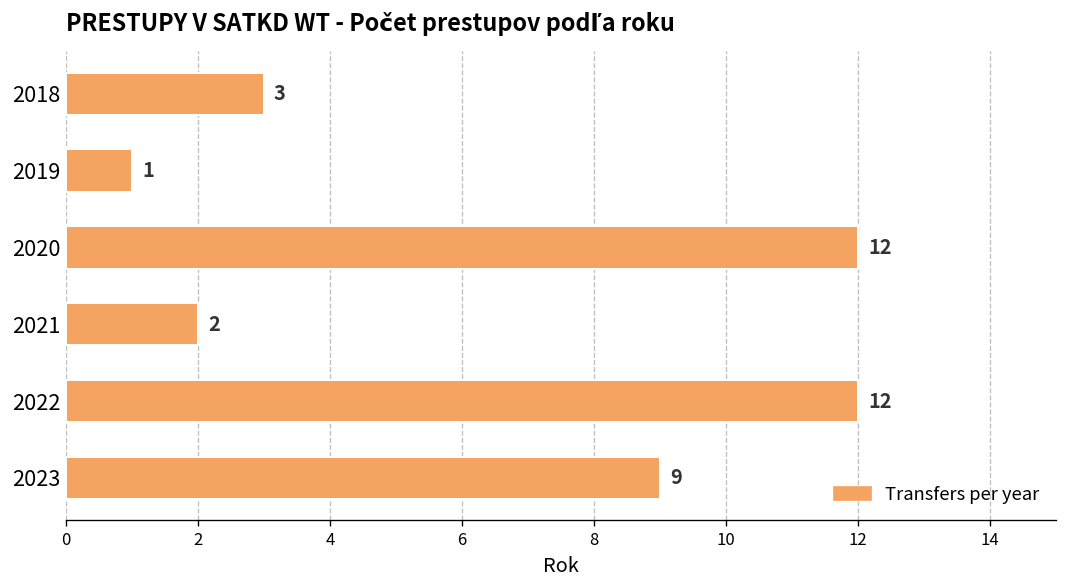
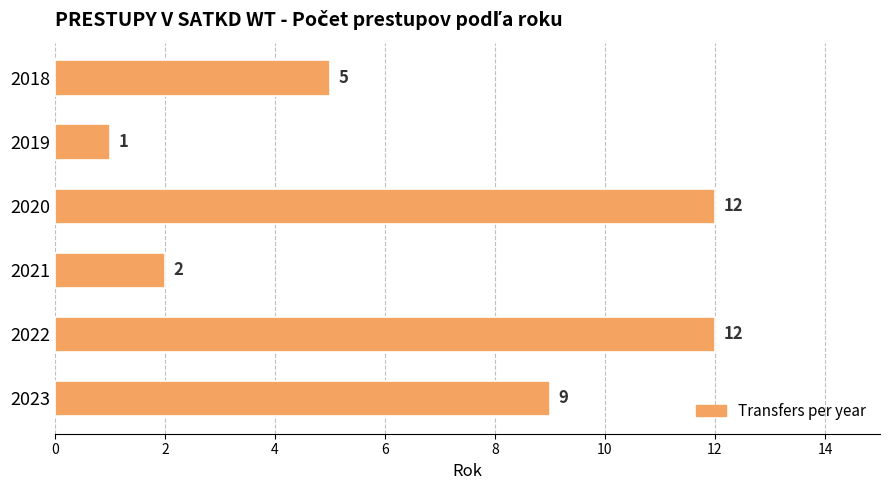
  {
-   "2018": 3,
+   "2018": 5,
    "2019": 1,
    "2020": 12,
    "2021": 2,
    "2022": 12,
    "2023": 9
  }
